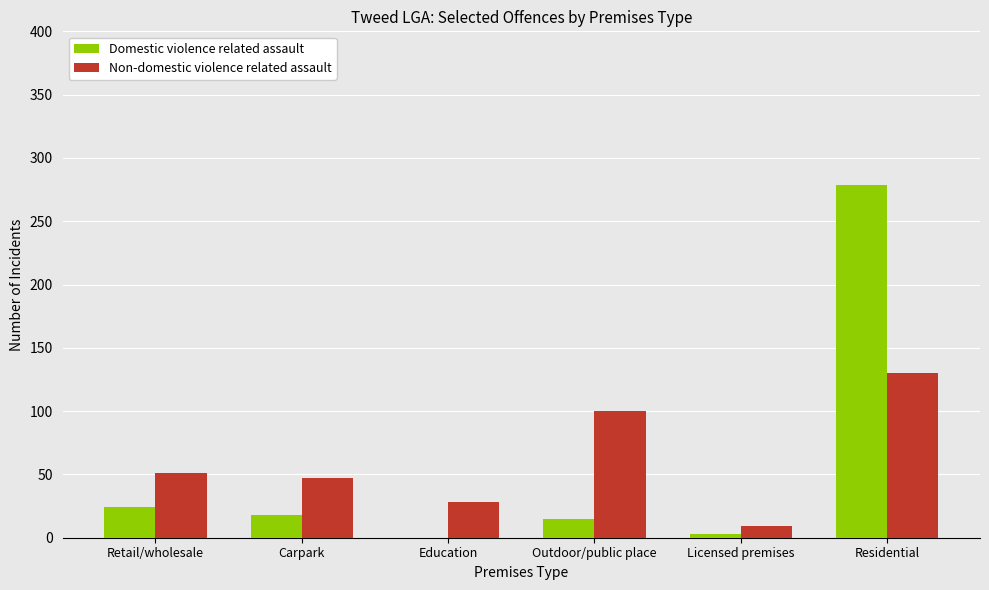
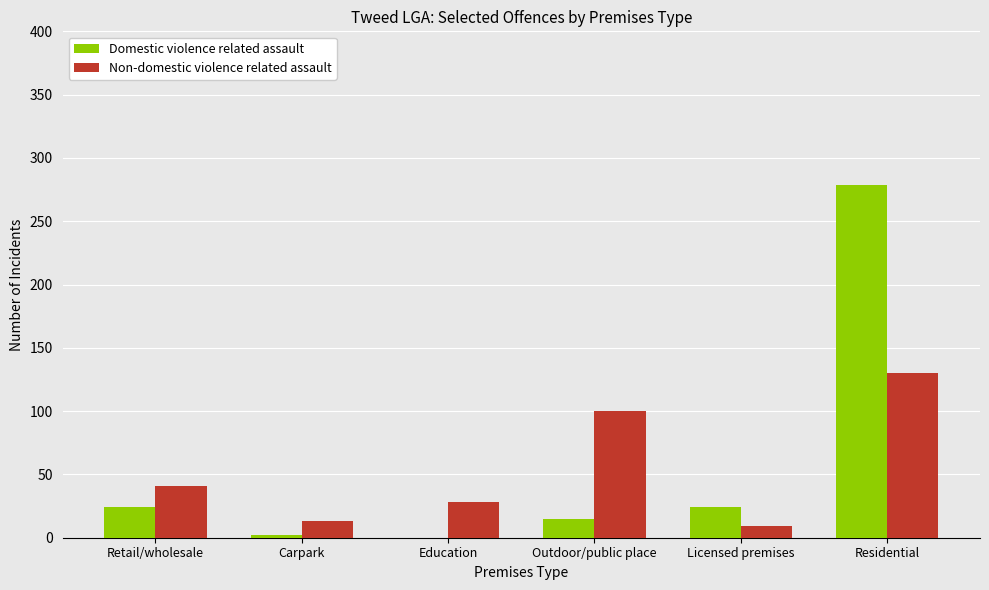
  {
    "Domestic violence related assault": {
      "Retail/wholesale": 24,
-     "Carpark": 18,
+     "Carpark": 2,
      "Education": 0,
      "Outdoor/public place": 15,
-     "Licensed premises": 3,
+     "Licensed premises": 24,
      "Residential": 279
    },
    "Non-domestic violence related assault": {
-     "Retail/wholesale": 51,
-     "Carpark": 47,
+     "Retail/wholesale": 41,
+     "Carpark": 13,
      "Education": 28,
      "Outdoor/public place": 100,
      "Licensed premises": 9,
      "Residential": 130
    }
  }
